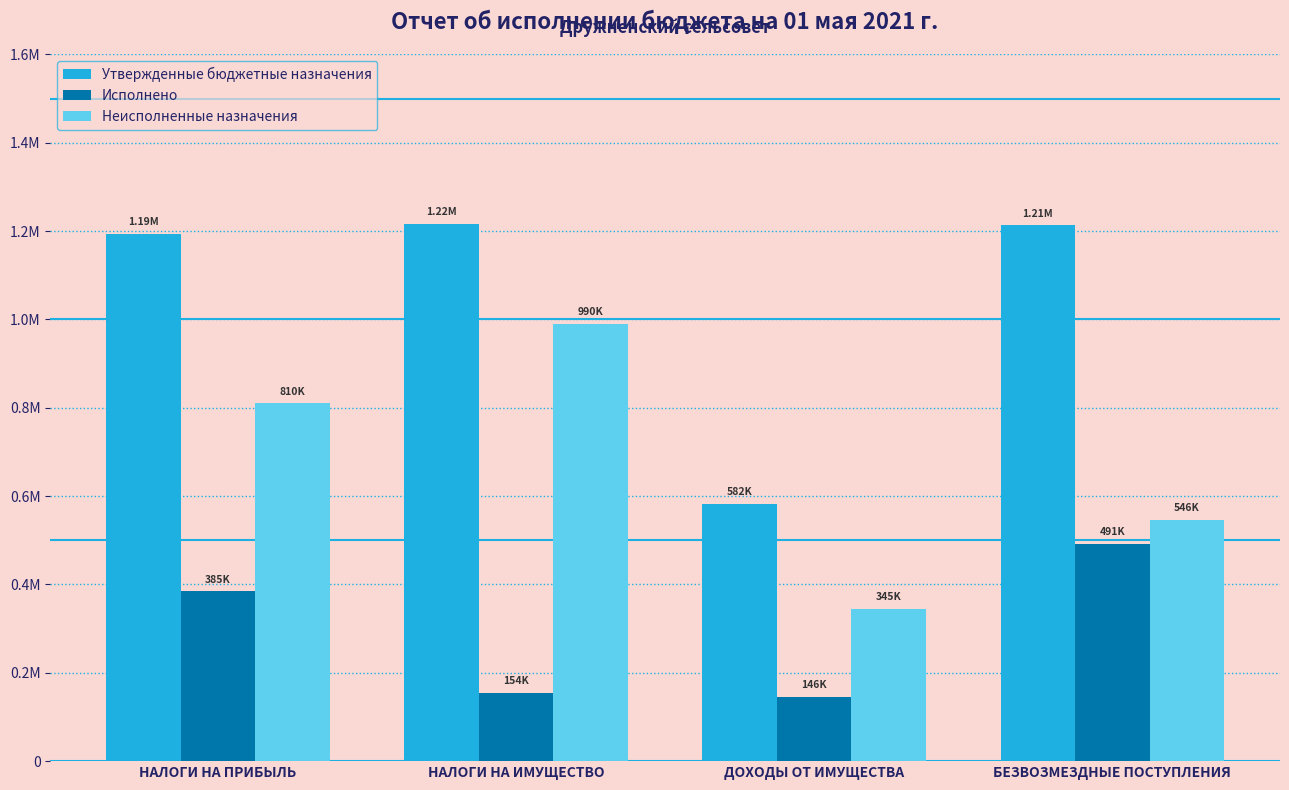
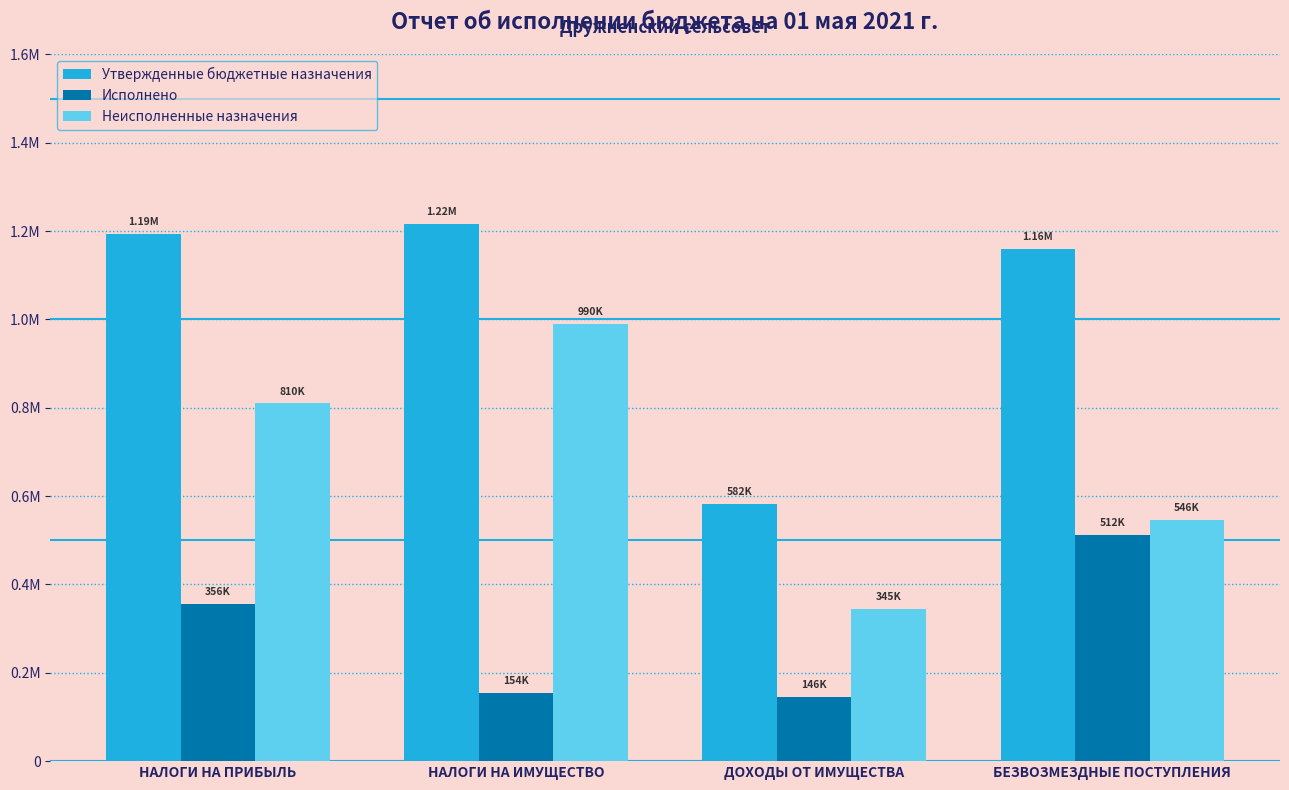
  {
    "Утвержденные бюджетные назначения": {
      "НАЛОГИ НА ПРИБЫЛЬ": "1.19M",
      "НАЛОГИ НА ИМУЩЕСТВО": "1.22M",
      "ДОХОДЫ ОТ ИМУЩЕСТВА": "582K",
-     "БЕЗВОЗМЕЗДНЫЕ ПОСТУПЛЕНИЯ": "1.21M"
+     "БЕЗВОЗМЕЗДНЫЕ ПОСТУПЛЕНИЯ": "1.16M"
    },
    "Исполнено": {
-     "НАЛОГИ НА ПРИБЫЛЬ": "385K",
+     "НАЛОГИ НА ПРИБЫЛЬ": "356K",
      "НАЛОГИ НА ИМУЩЕСТВО": "154K",
      "ДОХОДЫ ОТ ИМУЩЕСТВА": "146K",
-     "БЕЗВОЗМЕЗДНЫЕ ПОСТУПЛЕНИЯ": "491K"
+     "БЕЗВОЗМЕЗДНЫЕ ПОСТУПЛЕНИЯ": "512K"
    },
    "Неисполненные назначения": {
      "НАЛОГИ НА ПРИБЫЛЬ": "810K",
      "НАЛОГИ НА ИМУЩЕСТВО": "990K",
      "ДОХОДЫ ОТ ИМУЩЕСТВА": "345K",
      "БЕЗВОЗМЕЗДНЫЕ ПОСТУПЛЕНИЯ": "546K"
    }
  }
